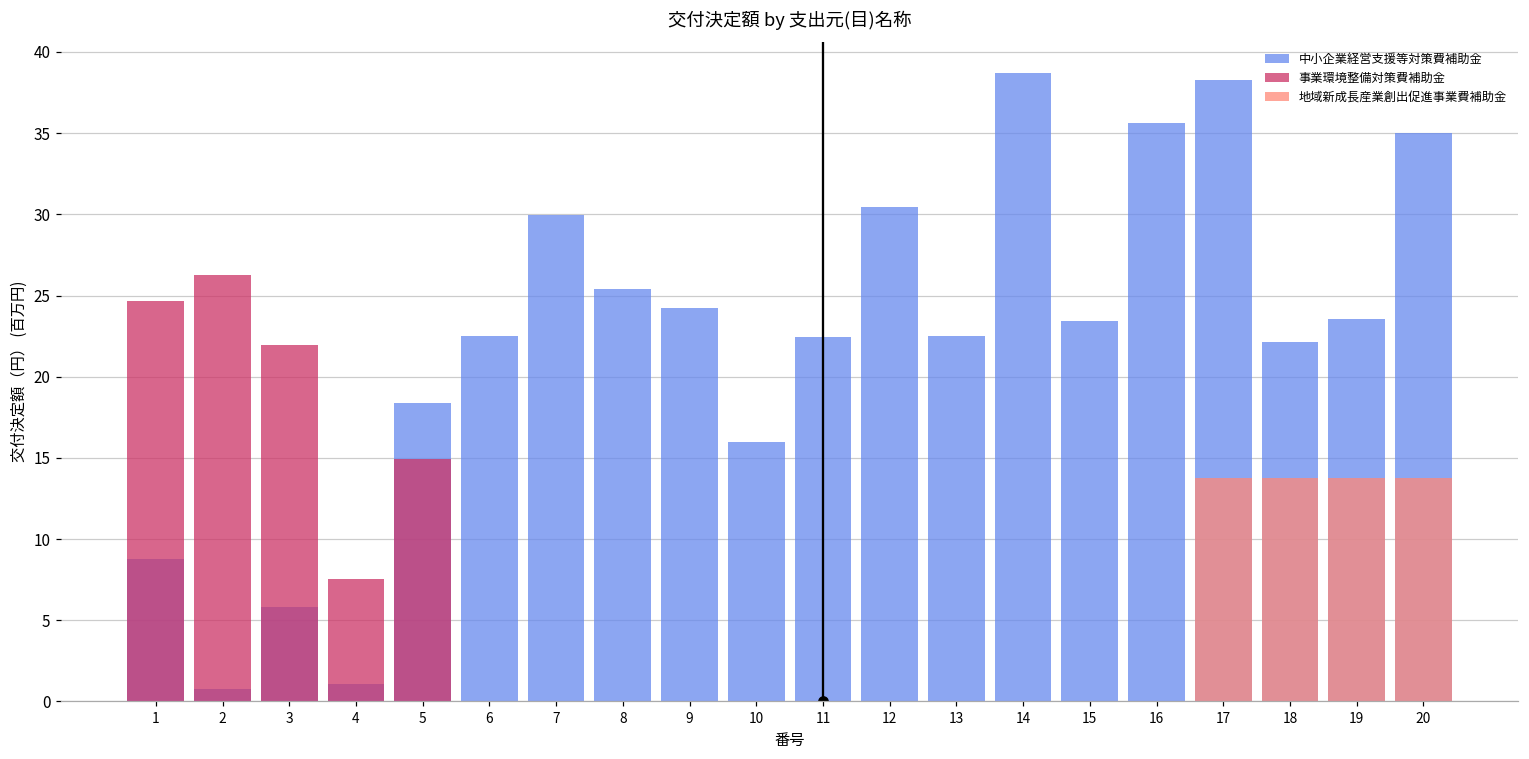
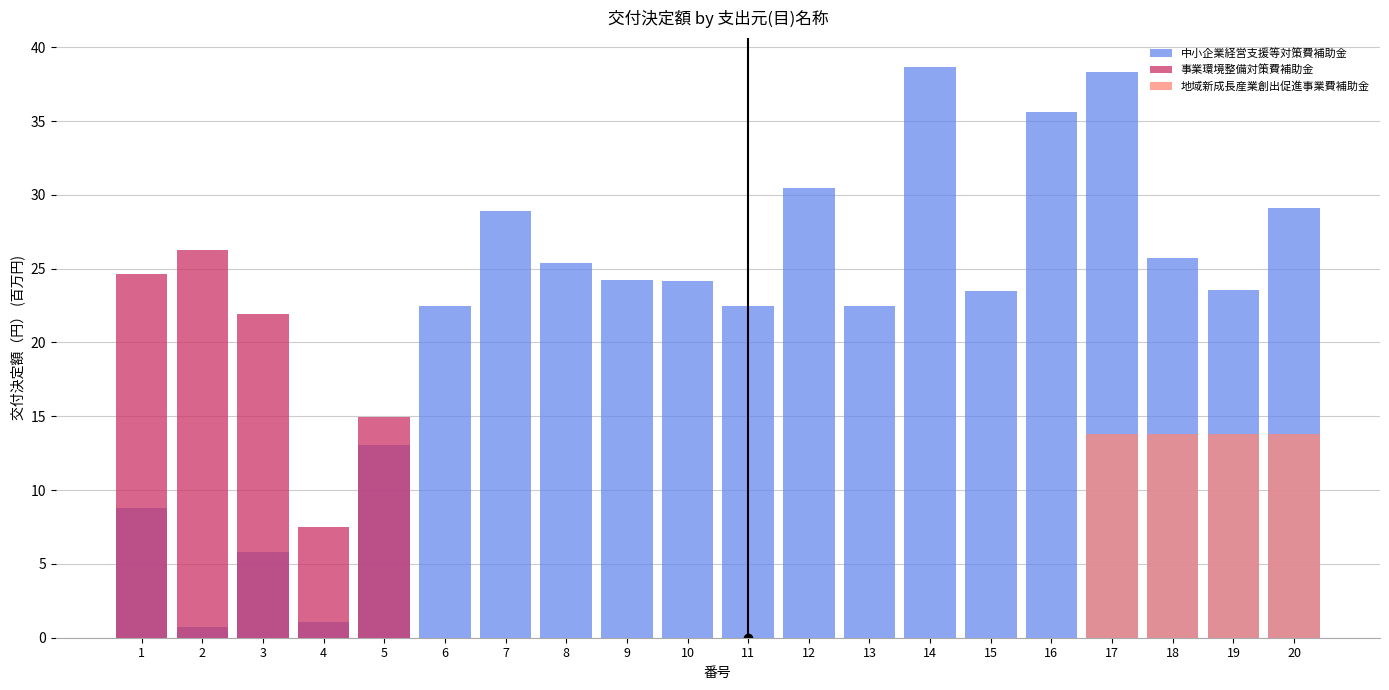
  {
    "中小企業経営支援等対策費補助金": {
-     "5": 18.4,
+     "5": 13.1,
      "6": 22.5,
-     "7": 30.0,
+     "7": 28.9,
      "8": 25.4,
      "9": 24.2,
-     "10": 16.0,
+     "10": 24.2,
      "11": 22.5,
      "12": 30.5,
      "13": 22.5,
      "14": 38.7,
      "15": 23.5,
      "16": 35.6,
      "17": 38.3,
-     "18": 22.2,
+     "18": 25.7,
      "19": 23.6,
-     "20": 35.0
+     "20": 29.1
    },
    "事業環境整備対策費補助金": {
      "1": 24.7,
      "2": 26.3,
      "3": 22.0,
      "4": 7.5,
      "6": 0.0,
      "7": 0.0,
      "8": 0.0,
      "9": 0.0,
      "10": 0.0,
      "11": 0.0,
      "12": 0.0,
      "13": 0.0,
      "14": 0.0,
      "15": 0.0,
      "16": 0.0,
      "17": 0.0,
      "18": 0.0,
      "19": 0.0,
      "20": 0.0
    },
    "地域新成長産業創出促進事業費補助金": {
      "1": 0.0,
      "2": 0.0,
      "3": 0.0,
      "4": 0.0,
      "5": 0.0,
      "6": 0.0,
      "7": 0.0,
      "8": 0.0,
      "9": 0.0,
      "10": 0.0,
      "11": 0.0,
      "12": 0.0,
      "13": 0.0,
      "14": 0.0,
      "15": 0.0,
      "16": 0.0
    }
  }
